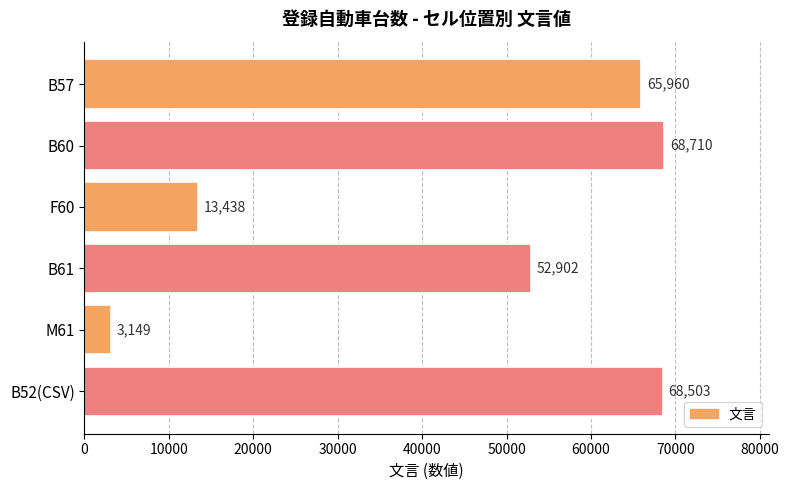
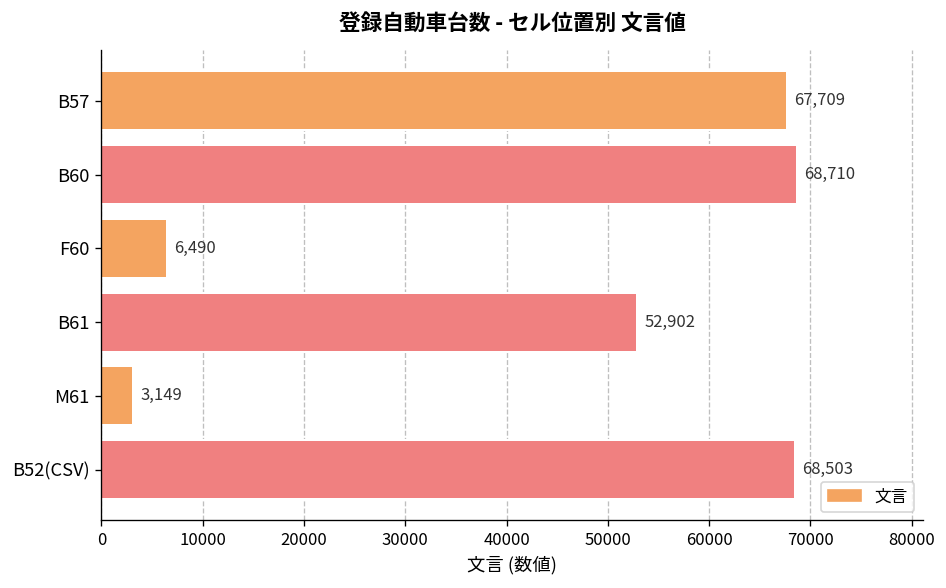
  {
-   "B57": "65,960",
+   "B57": "67,709",
    "B60": "68,710",
-   "F60": "13,438",
+   "F60": "6,490",
    "B61": "52,902",
    "M61": "3,149",
    "B52(CSV)": "68,503"
  }
